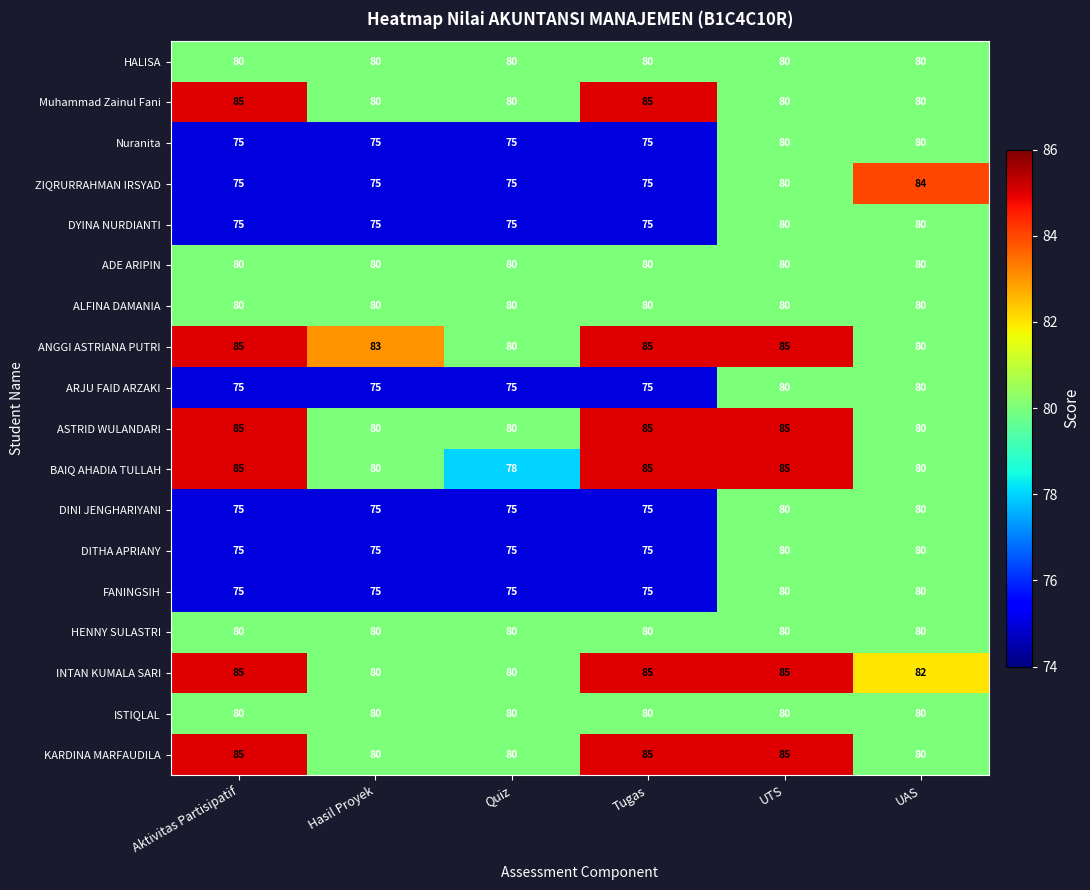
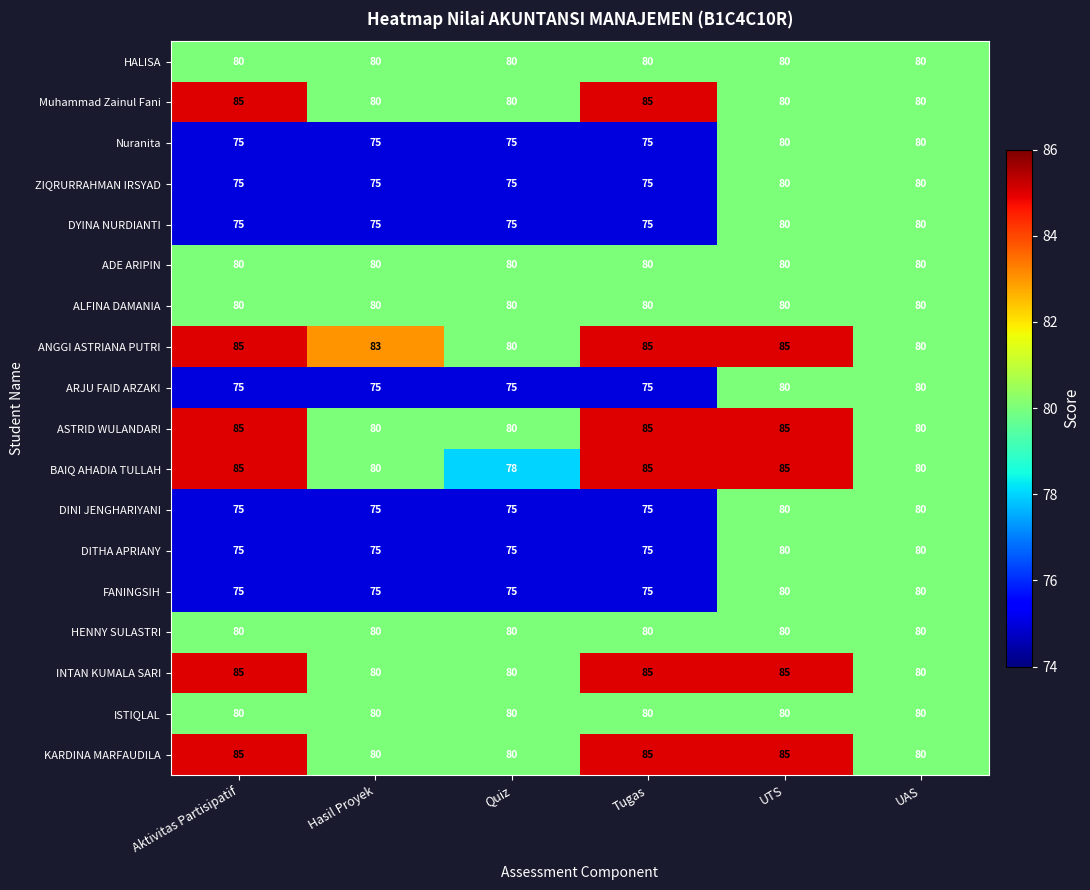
  {
    "HALISA": {
      "Aktivitas Partisipatif": 80,
      "Hasil Proyek": 80,
      "Quiz": 80,
      "Tugas": 80,
      "UTS": 80,
      "UAS": 80
    },
    "Muhammad Zainul Fani": {
      "Aktivitas Partisipatif": 85,
      "Hasil Proyek": 80,
      "Quiz": 80,
      "Tugas": 85,
      "UTS": 80,
      "UAS": 80
    },
    "Nuranita": {
      "Aktivitas Partisipatif": 75,
      "Hasil Proyek": 75,
      "Quiz": 75,
      "Tugas": 75,
      "UTS": 80,
      "UAS": 80
    },
    "ZIQRURRAHMAN IRSYAD": {
      "Aktivitas Partisipatif": 75,
      "Hasil Proyek": 75,
      "Quiz": 75,
      "Tugas": 75,
      "UTS": 80,
-     "UAS": 84
+     "UAS": 80
    },
    "DYINA NURDIANTI": {
      "Aktivitas Partisipatif": 75,
      "Hasil Proyek": 75,
      "Quiz": 75,
      "Tugas": 75,
      "UTS": 80,
      "UAS": 80
    },
    "ADE ARIPIN": {
      "Aktivitas Partisipatif": 80,
      "Hasil Proyek": 80,
      "Quiz": 80,
      "Tugas": 80,
      "UTS": 80,
      "UAS": 80
    },
    "ALFINA DAMANIA": {
      "Aktivitas Partisipatif": 80,
      "Hasil Proyek": 80,
      "Quiz": 80,
      "Tugas": 80,
      "UTS": 80,
      "UAS": 80
    },
    "ANGGI ASTRIANA PUTRI": {
      "Aktivitas Partisipatif": 85,
      "Hasil Proyek": 83,
      "Quiz": 80,
      "Tugas": 85,
      "UTS": 85,
      "UAS": 80
    },
    "ARJU FAID ARZAKI": {
      "Aktivitas Partisipatif": 75,
      "Hasil Proyek": 75,
      "Quiz": 75,
      "Tugas": 75,
      "UTS": 80,
      "UAS": 80
    },
    "ASTRID WULANDARI": {
      "Aktivitas Partisipatif": 85,
      "Hasil Proyek": 80,
      "Quiz": 80,
      "Tugas": 85,
      "UTS": 85,
      "UAS": 80
    },
    "BAIQ AHADIA TULLAH": {
      "Aktivitas Partisipatif": 85,
      "Hasil Proyek": 80,
      "Quiz": 78,
      "Tugas": 85,
      "UTS": 85,
      "UAS": 80
    },
    "DINI JENGHARIYANI": {
      "Aktivitas Partisipatif": 75,
      "Hasil Proyek": 75,
      "Quiz": 75,
      "Tugas": 75,
      "UTS": 80,
      "UAS": 80
    },
    "DITHA APRIANY": {
      "Aktivitas Partisipatif": 75,
      "Hasil Proyek": 75,
      "Quiz": 75,
      "Tugas": 75,
      "UTS": 80,
      "UAS": 80
    },
    "FANINGSIH": {
      "Aktivitas Partisipatif": 75,
      "Hasil Proyek": 75,
      "Quiz": 75,
      "Tugas": 75,
      "UTS": 80,
      "UAS": 80
    },
    "HENNY SULASTRI": {
      "Aktivitas Partisipatif": 80,
      "Hasil Proyek": 80,
      "Quiz": 80,
      "Tugas": 80,
      "UTS": 80,
      "UAS": 80
    },
    "INTAN KUMALA SARI": {
      "Aktivitas Partisipatif": 85,
      "Hasil Proyek": 80,
      "Quiz": 80,
      "Tugas": 85,
      "UTS": 85,
-     "UAS": 82
+     "UAS": 80
    },
    "ISTIQLAL": {
      "Aktivitas Partisipatif": 80,
      "Hasil Proyek": 80,
      "Quiz": 80,
      "Tugas": 80,
      "UTS": 80,
      "UAS": 80
    },
    "KARDINA MARFAUDILA": {
      "Aktivitas Partisipatif": 85,
      "Hasil Proyek": 80,
      "Quiz": 80,
      "Tugas": 85,
      "UTS": 85,
      "UAS": 80
    }
  }
